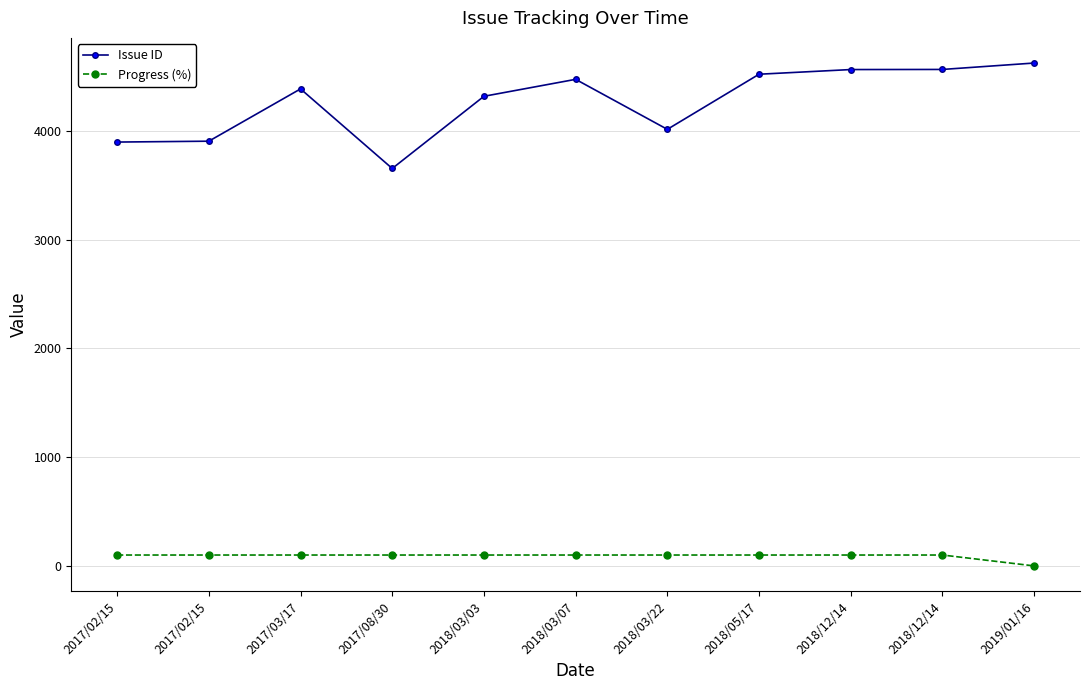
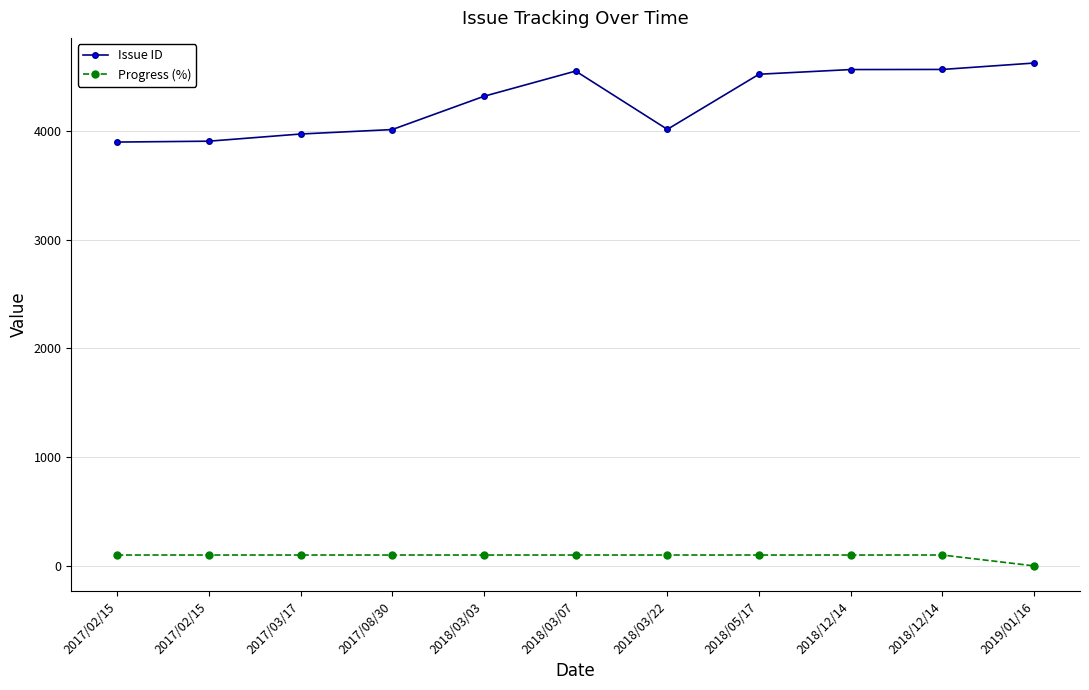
  {
    "Issue ID": {
-     "2017/03/17": 4390,
-     "2017/08/30": 3660,
+     "2017/03/17": 3970,
+     "2017/08/30": 4010,
      "2018/03/03": 4320,
-     "2018/03/07": 4480,
+     "2018/03/07": 4550,
      "2018/03/22": 4020,
      "2018/05/17": 4520,
      "2019/01/16": 4630
    },
    "Progress (%)": {
      "2017/03/17": 100,
      "2017/08/30": 100,
      "2018/03/03": 100,
      "2018/03/07": 100,
      "2018/03/22": 100,
      "2018/05/17": 100,
      "2019/01/16": 0
    }
  }
